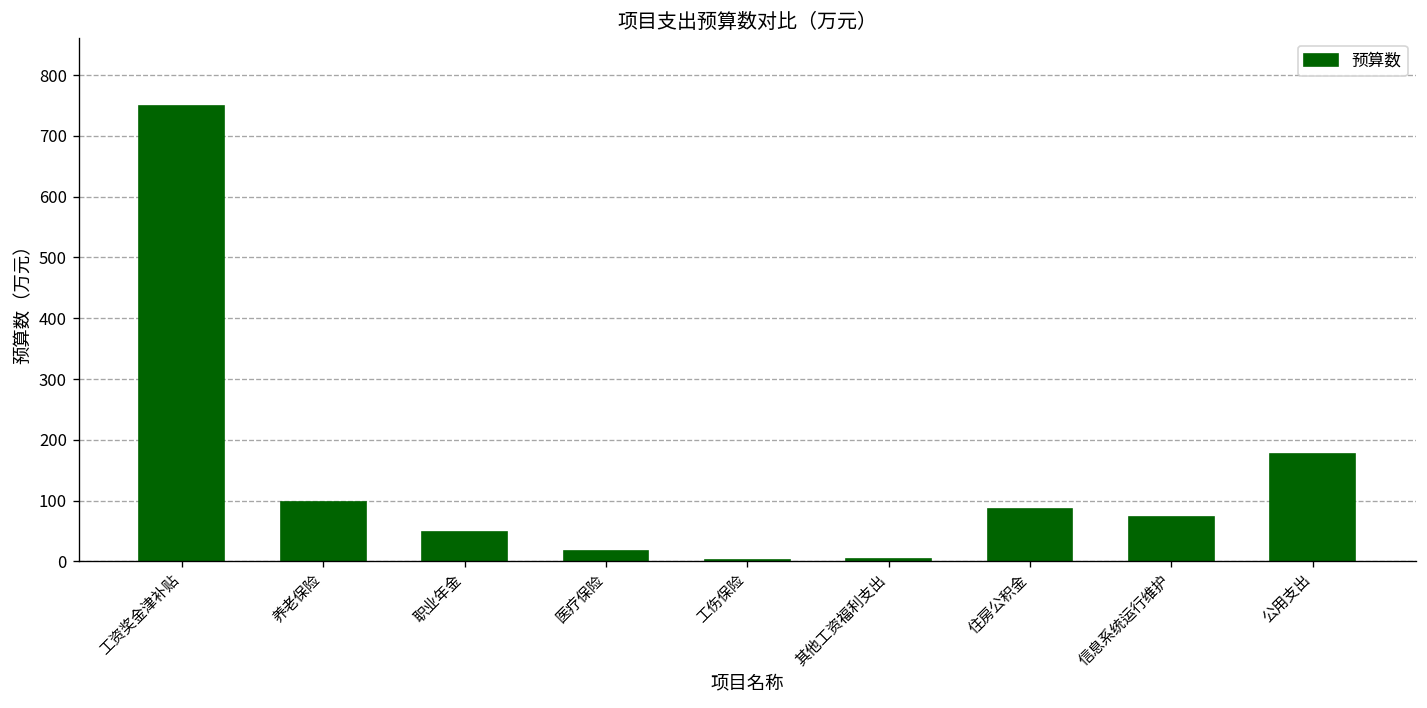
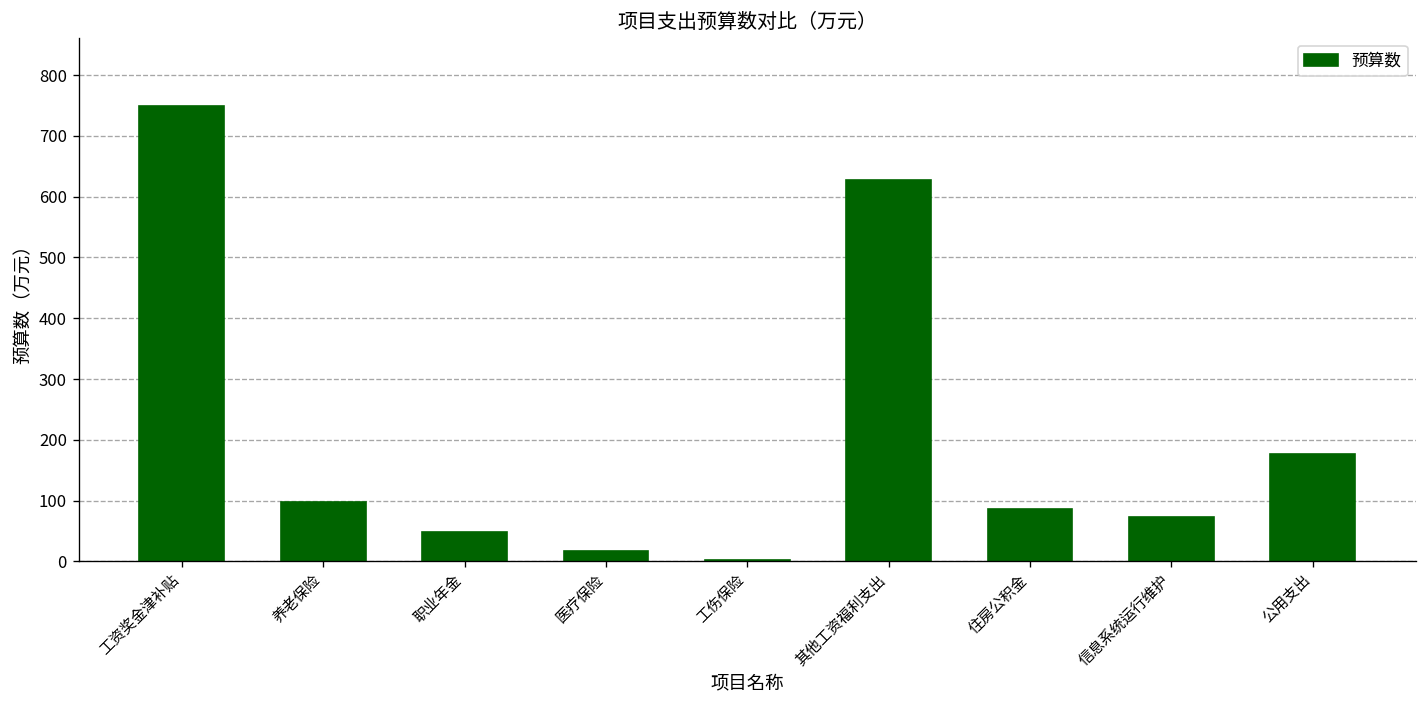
  {
    "工资奖金津补贴": 750,
    "养老保险": 100,
    "职业年金": 50,
    "医疗保险": 20,
-   "其他工资福利支出": 0,
+   "其他工资福利支出": 630,
    "住房公积金": 90,
    "信息系统运行维护": 70,
    "公用支出": 180
  }
